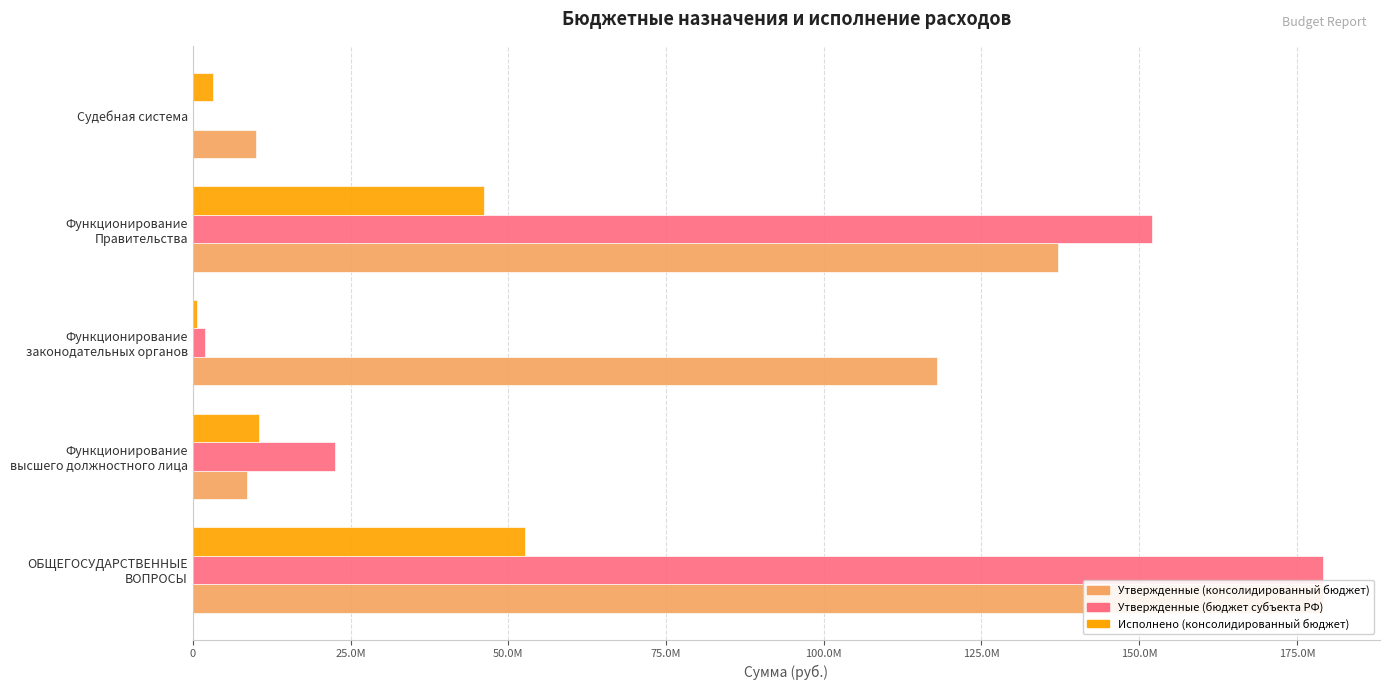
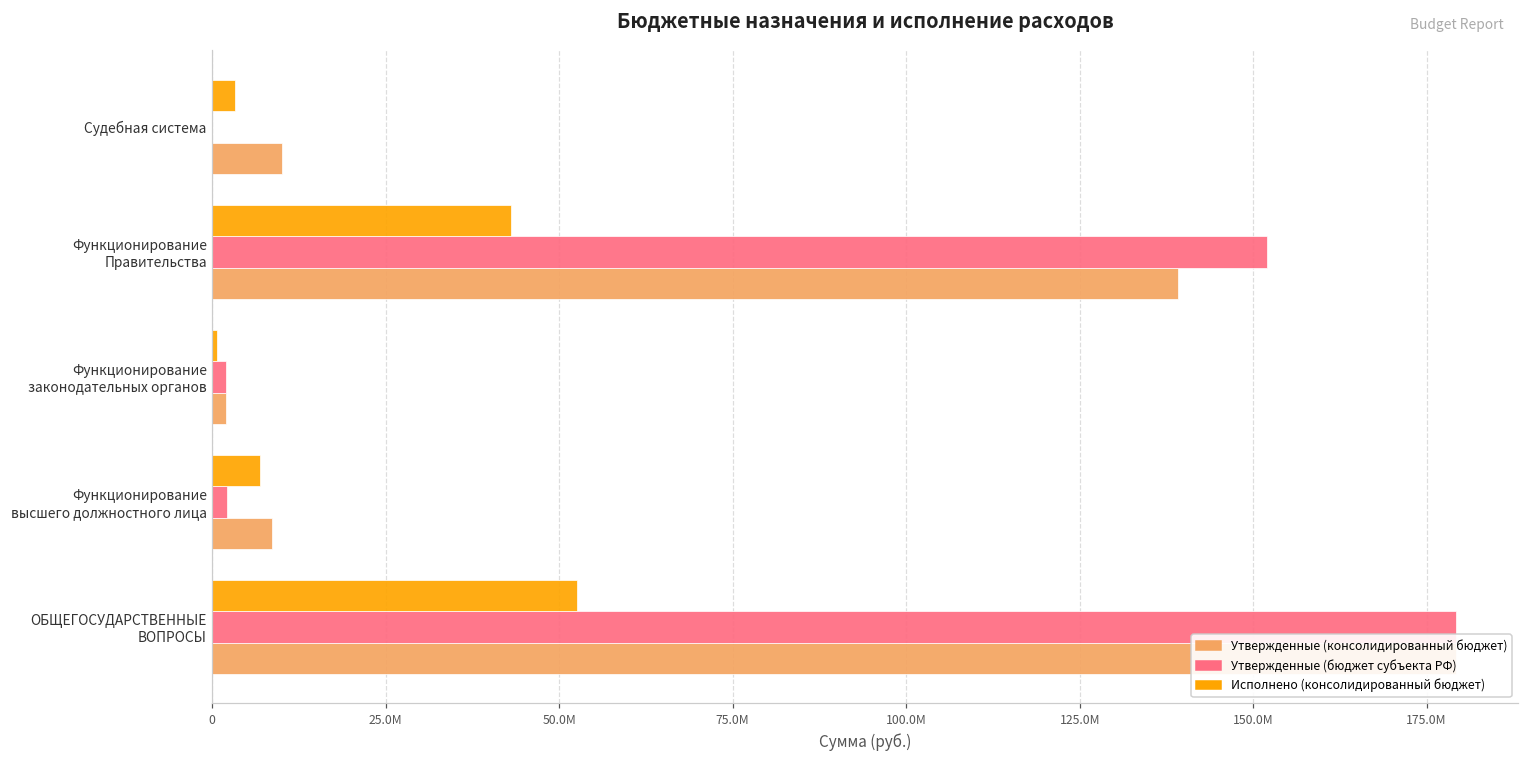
  {
    "Утвержденные (консолидированный бюджет)": {
      "Судебная система": 10000000,
-     "Функционирование Правительства": 137000000,
-     "Функционирование законодательных органов": 118000000,
+     "Функционирование Правительства": 139000000,
+     "Функционирование законодательных органов": 2000000,
      "Функционирование высшего должностного лица": 9000000
    },
    "Утвержденные (бюджет субъекта РФ)": {
      "Функционирование Правительства": 152000000,
      "Функционирование законодательных органов": 2000000,
-     "Функционирование высшего должностного лица": 23000000,
+     "Функционирование высшего должностного лица": 2000000,
      "ОБЩЕГОСУДАРСТВЕННЫЕ ВОПРОСЫ": 179000000
    },
    "Исполнено (консолидированный бюджет)": {
      "Судебная система": 3000000,
-     "Функционирование Правительства": 46000000,
+     "Функционирование Правительства": 43000000,
      "Функционирование законодательных органов": 1000000,
-     "Функционирование высшего должностного лица": 11000000,
+     "Функционирование высшего должностного лица": 7000000,
      "ОБЩЕГОСУДАРСТВЕННЫЕ ВОПРОСЫ": 53000000
    }
  }
